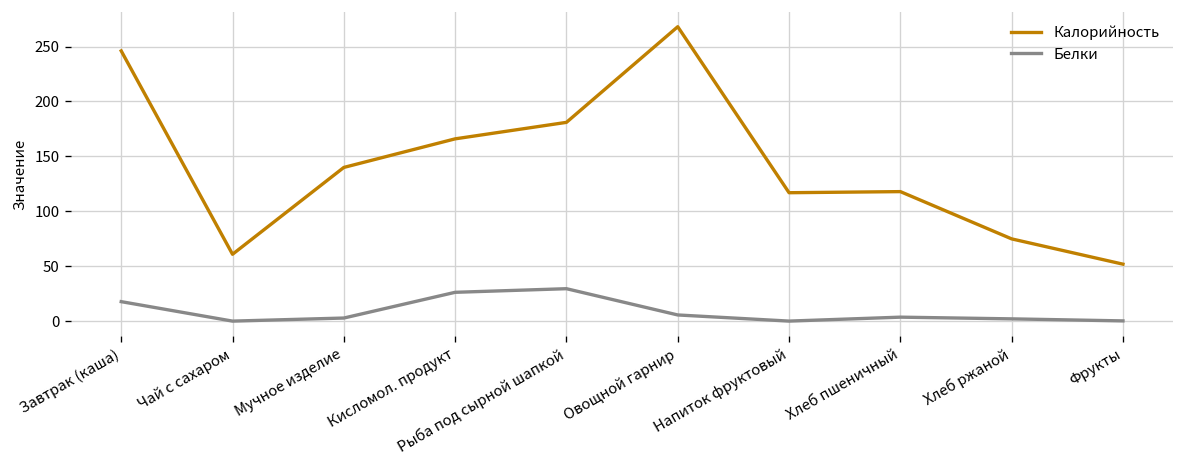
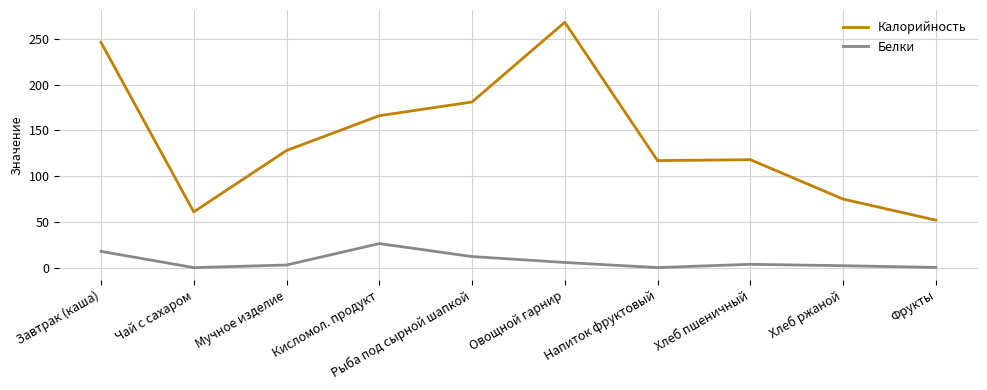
  {
    "Калорийность": {
      "Завтрак (каша)": 250,
      "Чай с сахаром": 60,
-     "Мучное изделие": 140,
+     "Мучное изделие": 130,
      "Кисломол. продукт": 170,
      "Рыба под сырной шапкой": 180,
      "Овощной гарнир": 270,
      "Напиток фруктовый": 120,
      "Хлеб пшеничный": 120,
      "Хлеб ржаной": 80,
      "Фрукты": 50
    },
    "Белки": {
      "Завтрак (каша)": 20,
      "Чай с сахаром": 0,
      "Мучное изделие": 0,
      "Кисломол. продукт": 30,
-     "Рыба под сырной шапкой": 30,
+     "Рыба под сырной шапкой": 10,
      "Овощной гарнир": 10,
      "Напиток фруктовый": 0,
      "Хлеб пшеничный": 0,
      "Хлеб ржаной": 0,
      "Фрукты": 0
    }
  }
